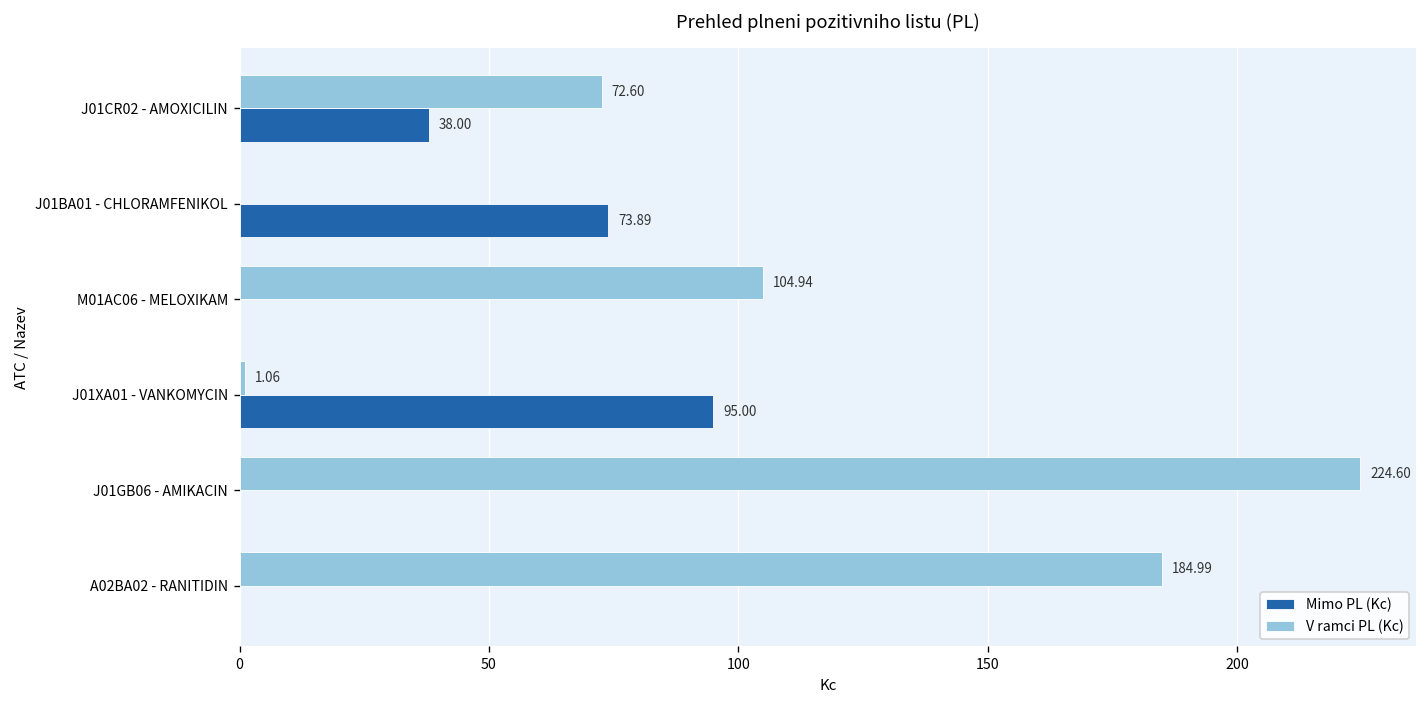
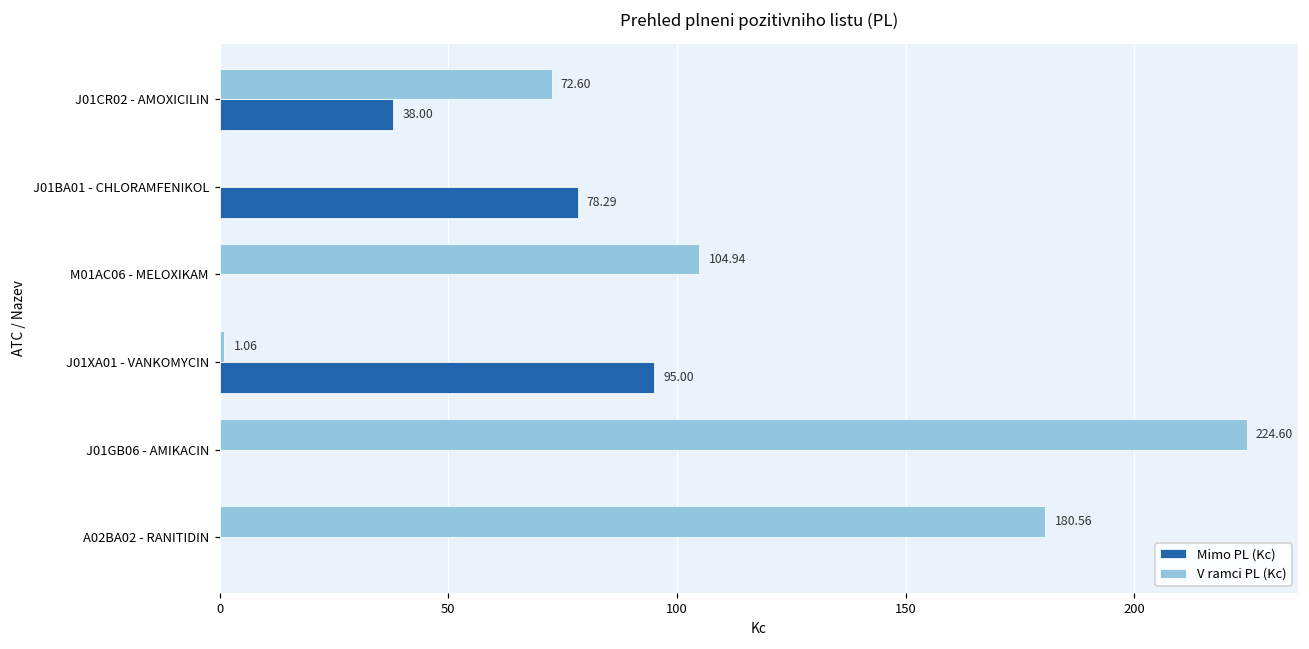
  {
    "Mimo PL (Kc)": {
      "J01CR02 - AMOXICILIN": 38.00,
-     "J01BA01 - CHLORAMFENIKOL": 73.89,
+     "J01BA01 - CHLORAMFENIKOL": 78.29,
      "J01XA01 - VANKOMYCIN": 95.00
    },
    "V ramci PL (Kc)": {
      "J01CR02 - AMOXICILIN": 72.60,
      "M01AC06 - MELOXIKAM": 104.94,
      "J01XA01 - VANKOMYCIN": 1.06,
      "J01GB06 - AMIKACIN": 224.60,
-     "A02BA02 - RANITIDIN": 184.99
+     "A02BA02 - RANITIDIN": 180.56
    }
  }
